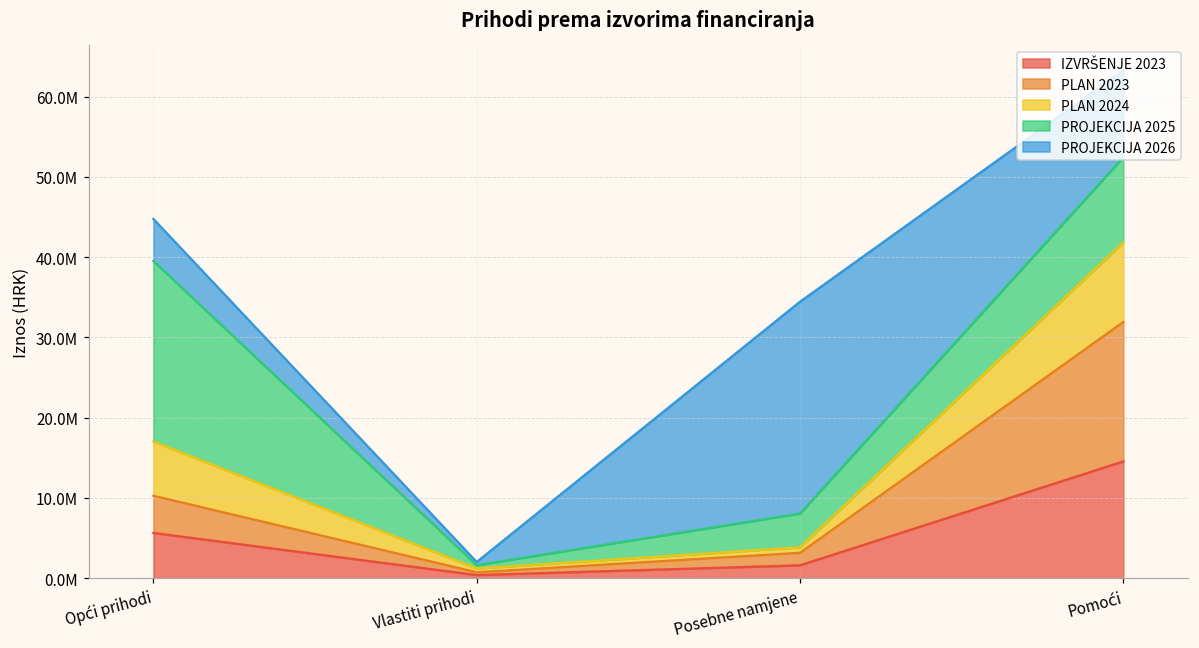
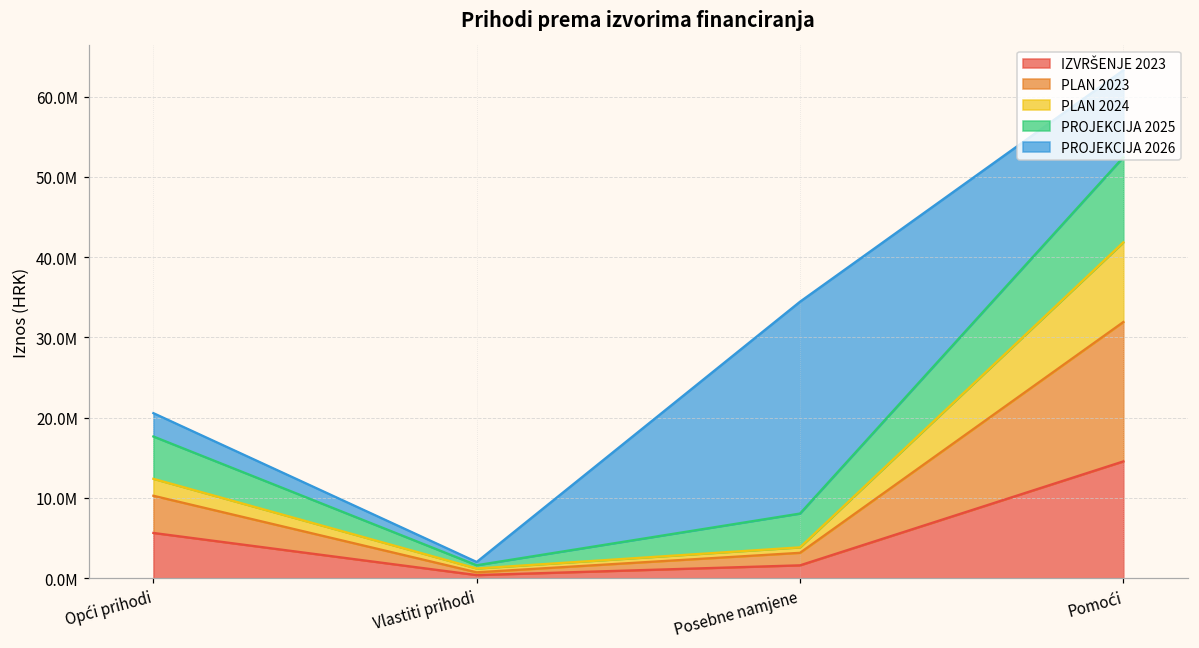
  {
    "PLAN 2024": {
-     "Opći prihodi": 7000000,
+     "Opći prihodi": 2000000,
      "Vlastiti prihodi": 0,
      "Posebne namjene": 1000000,
      "Pomoći": 10000000
    },
    "PROJEKCIJA 2025": {
-     "Opći prihodi": 22000000,
+     "Opći prihodi": 5000000,
      "Vlastiti prihodi": 0,
      "Posebne namjene": 4000000
    },
    "PROJEKCIJA 2026": {
-     "Opći prihodi": 5000000,
+     "Opći prihodi": 3000000,
      "Vlastiti prihodi": 0,
      "Posebne namjene": 26000000
    }
  }
